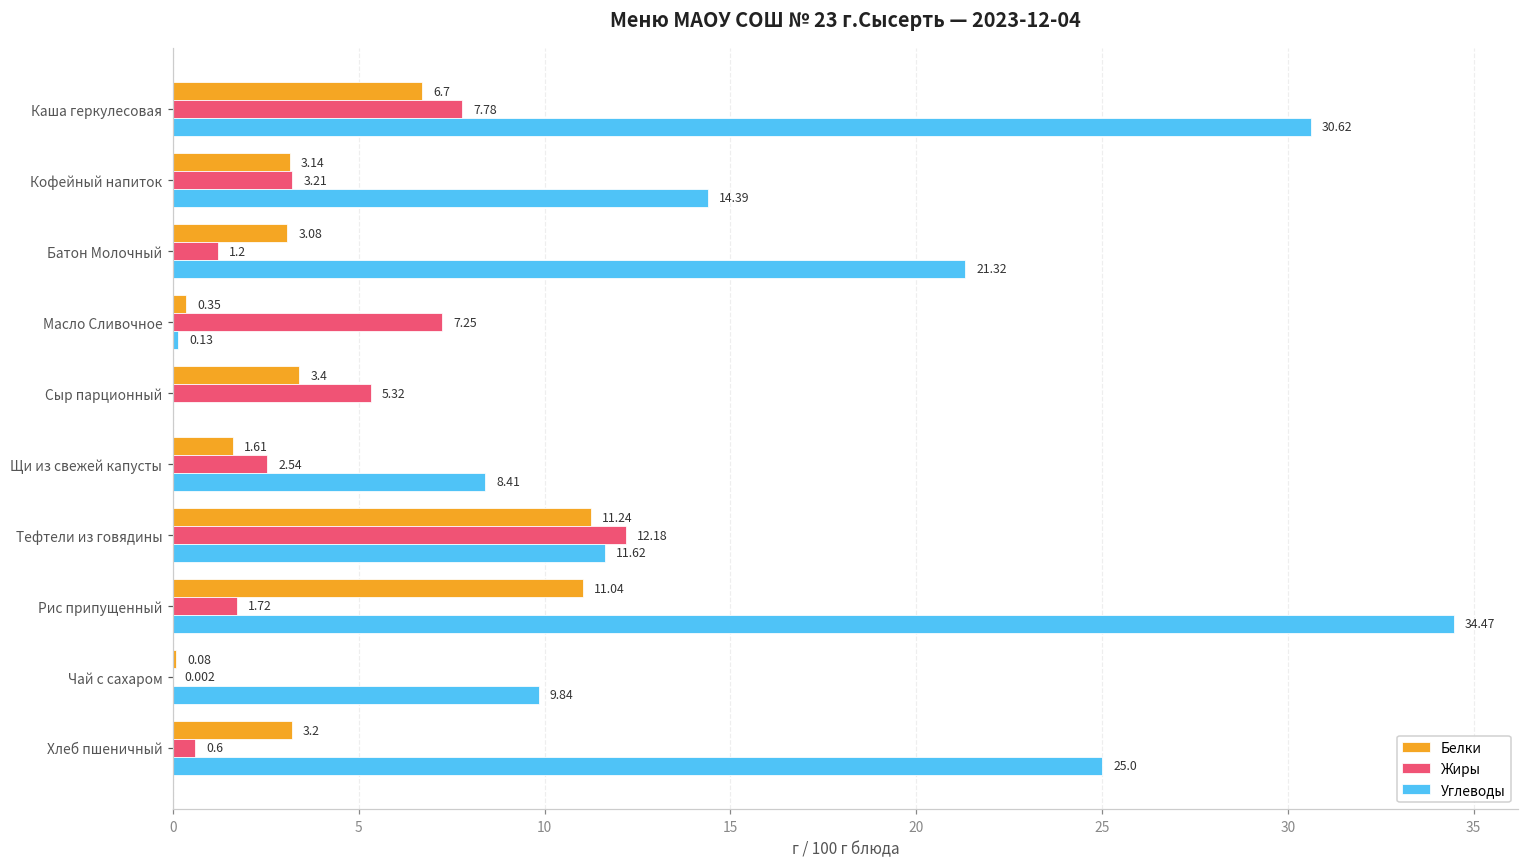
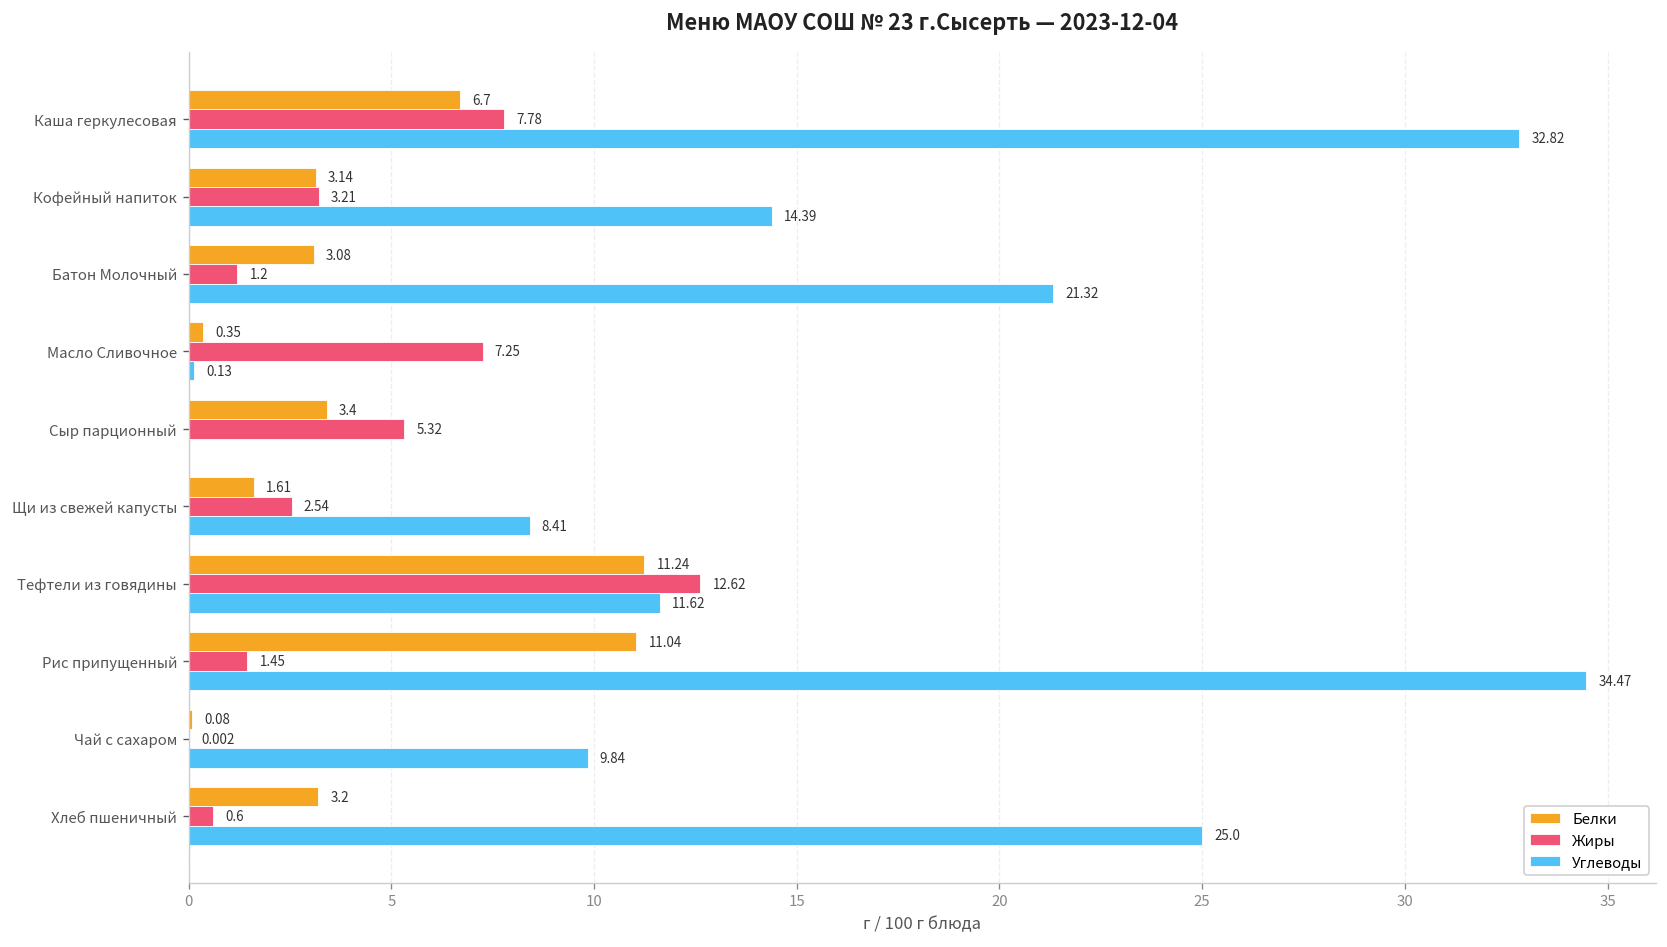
  {
    "Белки": {
      "Каша геркулесовая": 6.7,
      "Кофейный напиток": 3.14,
      "Батон Молочный": 3.08,
      "Масло Сливочное": 0.35,
      "Сыр парционный": 3.4,
      "Щи из свежей капусты": 1.61,
      "Тефтели из говядины": 11.24,
      "Рис припущенный": 11.04,
      "Чай с сахаром": 0.08,
      "Хлеб пшеничный": 3.2
    },
    "Жиры": {
      "Каша геркулесовая": 7.78,
      "Кофейный напиток": 3.21,
      "Батон Молочный": 1.2,
      "Масло Сливочное": 7.25,
      "Сыр парционный": 5.32,
      "Щи из свежей капусты": 2.54,
-     "Тефтели из говядины": 12.18,
-     "Рис припущенный": 1.72,
+     "Тефтели из говядины": 12.62,
+     "Рис припущенный": 1.45,
      "Чай с сахаром": 0.002,
      "Хлеб пшеничный": 0.6
    },
    "Углеводы": {
-     "Каша геркулесовая": 30.62,
+     "Каша геркулесовая": 32.82,
      "Кофейный напиток": 14.39,
      "Батон Молочный": 21.32,
      "Масло Сливочное": 0.13,
      "Щи из свежей капусты": 8.41,
      "Тефтели из говядины": 11.62,
      "Рис припущенный": 34.47,
      "Чай с сахаром": 9.84,
      "Хлеб пшеничный": 25.0
    }
  }
